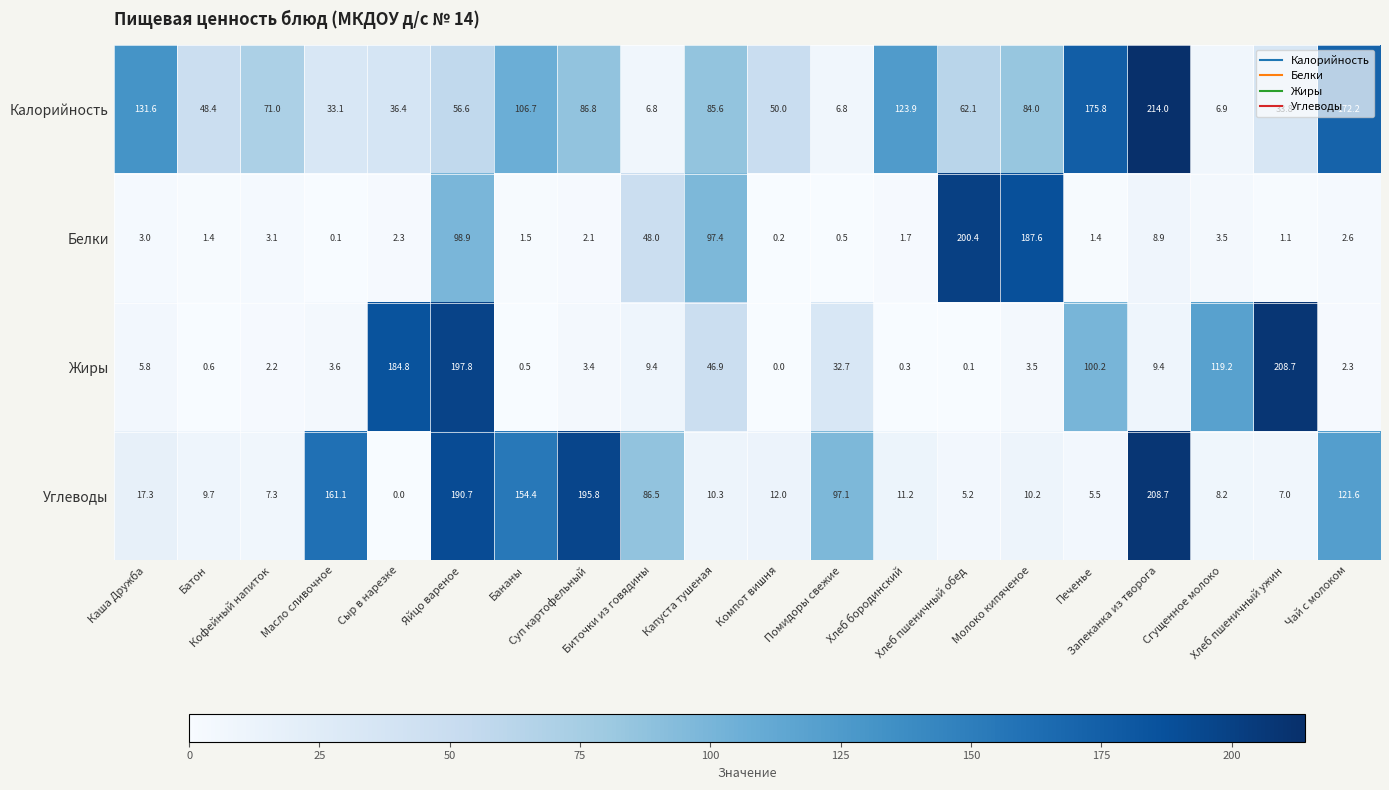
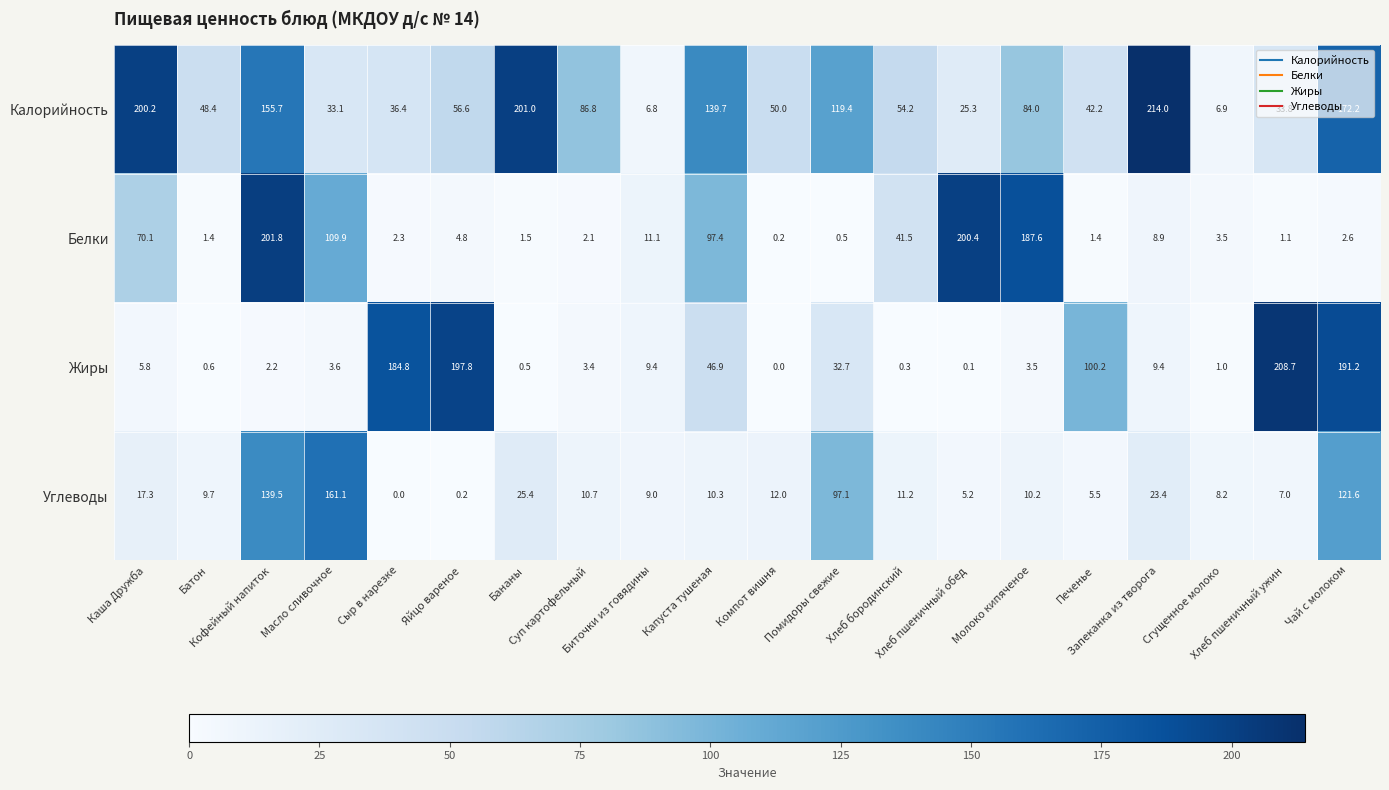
  {
    "Калорийность": {
-     "Каша Дружба": 131.6,
+     "Каша Дружба": 200.2,
      "Батон": 48.4,
-     "Кофейный напиток": 71.0,
+     "Кофейный напиток": 155.7,
      "Масло сливочное": 33.1,
      "Сыр в нарезке": 36.4,
      "Яйцо вареное": 56.6,
-     "Бананы": 106.7,
+     "Бананы": 201.0,
      "Суп картофельный": 86.8,
      "Биточки из говядины": 6.8,
-     "Капуста тушеная": 85.6,
+     "Капуста тушеная": 139.7,
      "Компот вишня": 50.0,
-     "Помидоры свежие": 6.8,
-     "Хлеб бородинский": 123.9,
-     "Хлеб пшеничный обед": 62.1,
+     "Помидоры свежие": 119.4,
+     "Хлеб бородинский": 54.2,
+     "Хлеб пшеничный обед": 25.3,
      "Молоко кипяченое": 84.0,
-     "Печенье": 175.8,
+     "Печенье": 42.2,
      "Запеканка из творога": 214.0,
      "Сгущенное молоко": 6.9
    },
    "Белки": {
-     "Каша Дружба": 3.0,
+     "Каша Дружба": 70.1,
      "Батон": 1.4,
-     "Кофейный напиток": 3.1,
-     "Масло сливочное": 0.1,
+     "Кофейный напиток": 201.8,
+     "Масло сливочное": 109.9,
      "Сыр в нарезке": 2.3,
-     "Яйцо вареное": 98.9,
+     "Яйцо вареное": 4.8,
      "Бананы": 1.5,
      "Суп картофельный": 2.1,
-     "Биточки из говядины": 48.0,
+     "Биточки из говядины": 11.1,
      "Капуста тушеная": 97.4,
      "Компот вишня": 0.2,
      "Помидоры свежие": 0.5,
-     "Хлеб бородинский": 1.7,
+     "Хлеб бородинский": 41.5,
      "Хлеб пшеничный обед": 200.4,
      "Молоко кипяченое": 187.6,
      "Печенье": 1.4,
      "Запеканка из творога": 8.9,
      "Сгущенное молоко": 3.5,
      "Хлеб пшеничный ужин": 1.1,
      "Чай с молоком": 2.6
    },
    "Жиры": {
      "Каша Дружба": 5.8,
      "Батон": 0.6,
      "Кофейный напиток": 2.2,
      "Масло сливочное": 3.6,
      "Сыр в нарезке": 184.8,
      "Яйцо вареное": 197.8,
      "Бананы": 0.5,
      "Суп картофельный": 3.4,
      "Биточки из говядины": 9.4,
      "Капуста тушеная": 46.9,
      "Компот вишня": 0.0,
      "Помидоры свежие": 32.7,
      "Хлеб бородинский": 0.3,
      "Хлеб пшеничный обед": 0.1,
      "Молоко кипяченое": 3.5,
      "Печенье": 100.2,
      "Запеканка из творога": 9.4,
-     "Сгущенное молоко": 119.2,
+     "Сгущенное молоко": 1.0,
      "Хлеб пшеничный ужин": 208.7,
-     "Чай с молоком": 2.3
+     "Чай с молоком": 191.2
    },
    "Углеводы": {
      "Каша Дружба": 17.3,
      "Батон": 9.7,
-     "Кофейный напиток": 7.3,
+     "Кофейный напиток": 139.5,
      "Масло сливочное": 161.1,
      "Сыр в нарезке": 0.0,
-     "Яйцо вареное": 190.7,
-     "Бананы": 154.4,
-     "Суп картофельный": 195.8,
-     "Биточки из говядины": 86.5,
+     "Яйцо вареное": 0.2,
+     "Бананы": 25.4,
+     "Суп картофельный": 10.7,
+     "Биточки из говядины": 9.0,
      "Капуста тушеная": 10.3,
      "Компот вишня": 12.0,
      "Помидоры свежие": 97.1,
      "Хлеб бородинский": 11.2,
      "Хлеб пшеничный обед": 5.2,
      "Молоко кипяченое": 10.2,
      "Печенье": 5.5,
-     "Запеканка из творога": 208.7,
+     "Запеканка из творога": 23.4,
      "Сгущенное молоко": 8.2,
      "Хлеб пшеничный ужин": 7.0,
      "Чай с молоком": 121.6
    }
  }
